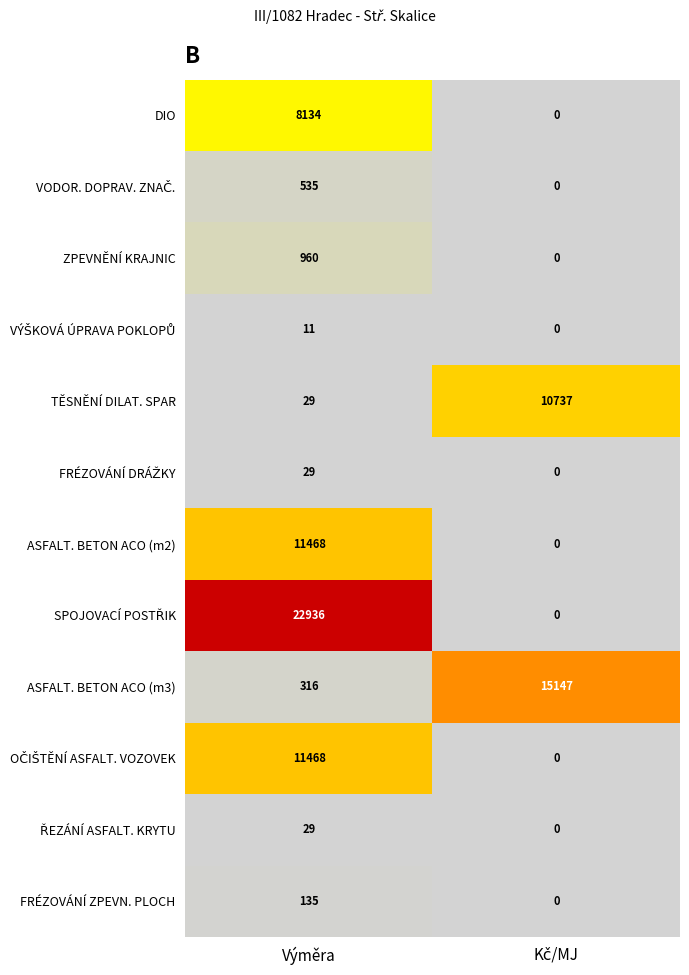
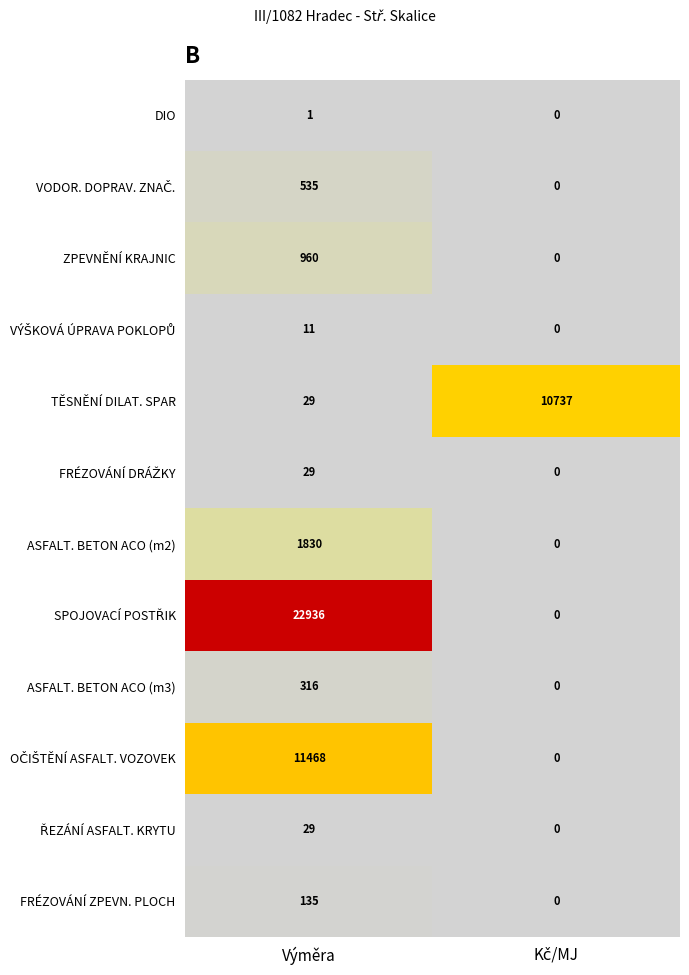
  {
    "DIO": {
-     "Výměra": 8134,
+     "Výměra": 1,
      "Kč/MJ": 0
    },
    "VODOR. DOPRAV. ZNAČ.": {
      "Výměra": 535,
      "Kč/MJ": 0
    },
    "ZPEVNĚNÍ KRAJNIC": {
      "Výměra": 960,
      "Kč/MJ": 0
    },
    "VÝŠKOVÁ ÚPRAVA POKLOPŮ": {
      "Výměra": 11,
      "Kč/MJ": 0
    },
    "TĚSNĚNÍ DILAT. SPAR": {
      "Výměra": 29,
      "Kč/MJ": 10737
    },
    "FRÉZOVÁNÍ DRÁŽKY": {
      "Výměra": 29,
      "Kč/MJ": 0
    },
    "ASFALT. BETON ACO (m2)": {
-     "Výměra": 11468,
+     "Výměra": 1830,
      "Kč/MJ": 0
    },
    "SPOJOVACÍ POSTŘIK": {
      "Výměra": 22936,
      "Kč/MJ": 0
    },
    "ASFALT. BETON ACO (m3)": {
      "Výměra": 316,
-     "Kč/MJ": 15147
+     "Kč/MJ": 0
    },
    "OČIŠTĚNÍ ASFALT. VOZOVEK": {
      "Výměra": 11468,
      "Kč/MJ": 0
    },
    "ŘEZÁNÍ ASFALT. KRYTU": {
      "Výměra": 29,
      "Kč/MJ": 0
    },
    "FRÉZOVÁNÍ ZPEVN. PLOCH": {
      "Výměra": 135,
      "Kč/MJ": 0
    }
  }
